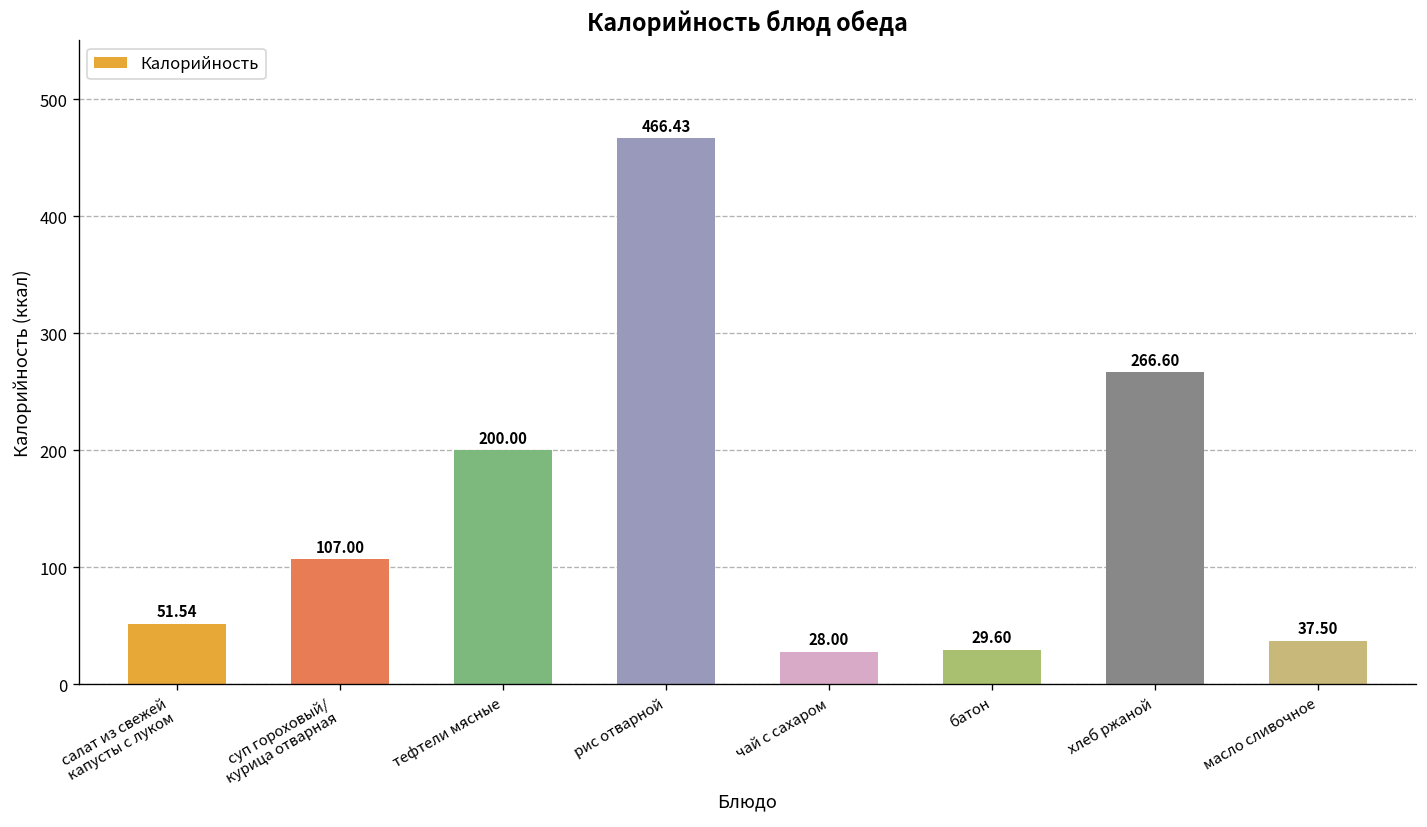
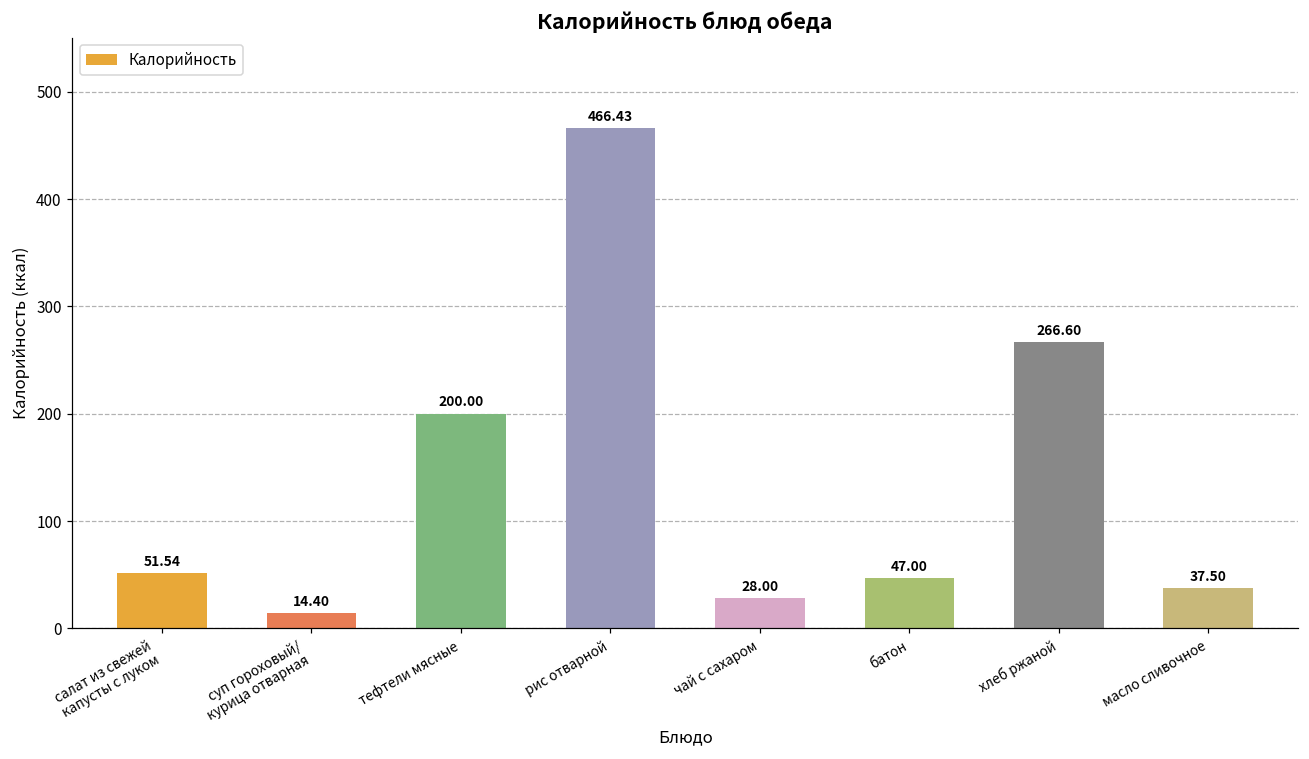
  {
    "салат из свежей капусты с луком": 51.54,
-   "суп гороховый/ курица отварная": 107.00,
+   "суп гороховый/ курица отварная": 14.40,
    "тефтели мясные": 200.00,
    "рис отварной": 466.43,
    "чай с сахаром": 28.00,
-   "батон": 29.60,
+   "батон": 47.00,
    "хлеб ржаной": 266.60,
    "масло сливочное": 37.50
  }
